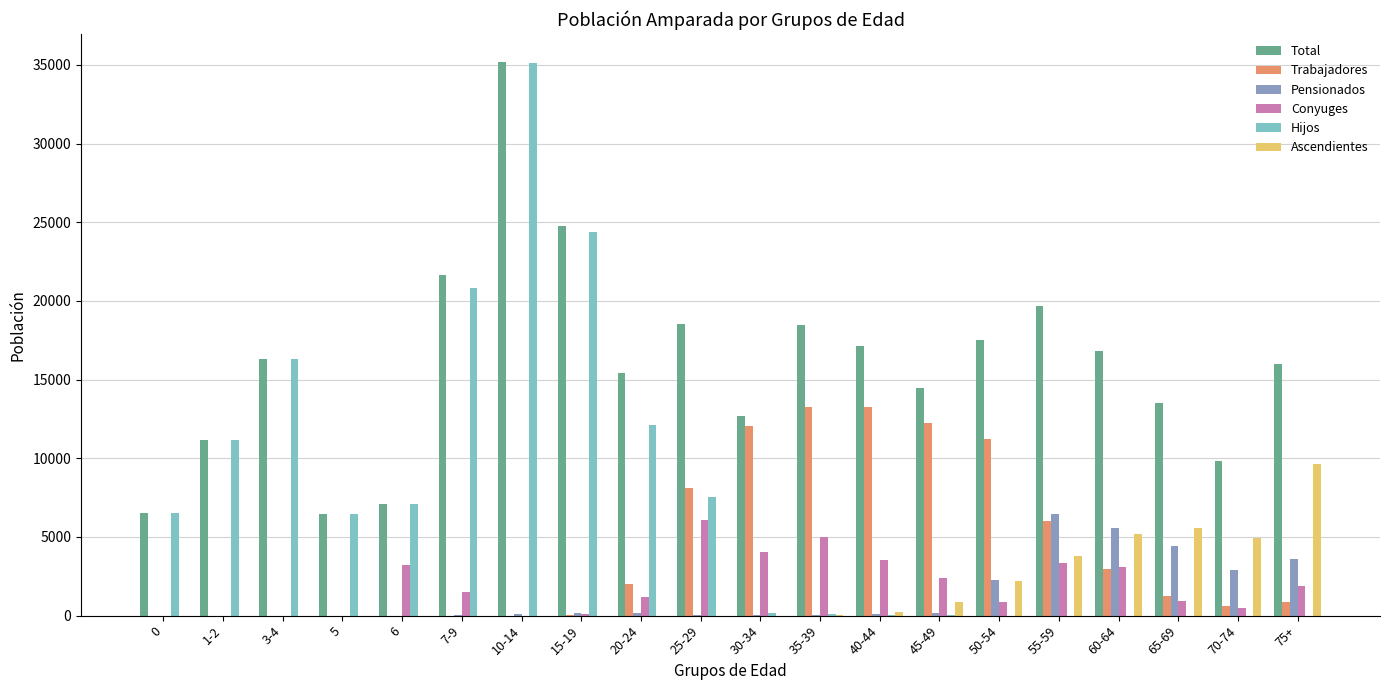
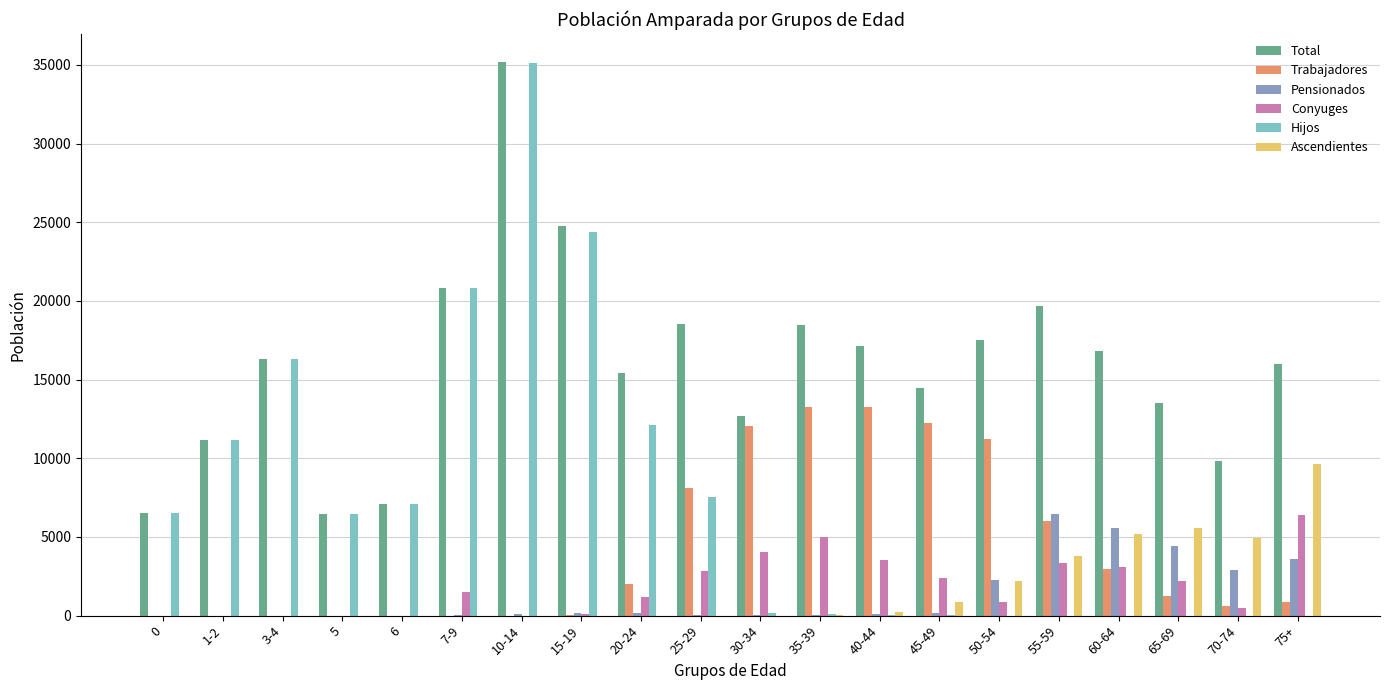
  {
    "Total": {
      "0": 6500,
      "1-2": 11100,
      "3-4": 16300,
      "5": 6500,
      "6": 7100,
-     "7-9": 21600,
+     "7-9": 20800,
      "10-14": 35200,
      "15-19": 24800,
      "20-24": 15400,
      "25-29": 18600,
      "30-34": 12700,
      "35-39": 18500,
      "40-44": 17100,
      "45-49": 14400,
      "50-54": 17500,
      "55-59": 19600,
      "60-64": 16800,
      "65-69": 13500,
      "70-74": 9800,
      "75+": 16000
    },
    "Conyuges": {
      "0": 0,
      "1-2": 0,
      "3-4": 0,
      "5": 0,
-     "6": 3200,
+     "6": 0,
      "7-9": 1500,
      "10-14": 0,
      "20-24": 1200,
-     "25-29": 6000,
+     "25-29": 2800,
      "30-34": 4000,
      "35-39": 5000,
      "40-44": 3600,
      "45-49": 2400,
      "50-54": 900,
      "55-59": 3300,
      "60-64": 3100,
-     "65-69": 900,
+     "65-69": 2200,
      "70-74": 500,
-     "75+": 1900
+     "75+": 6400
    }
  }
